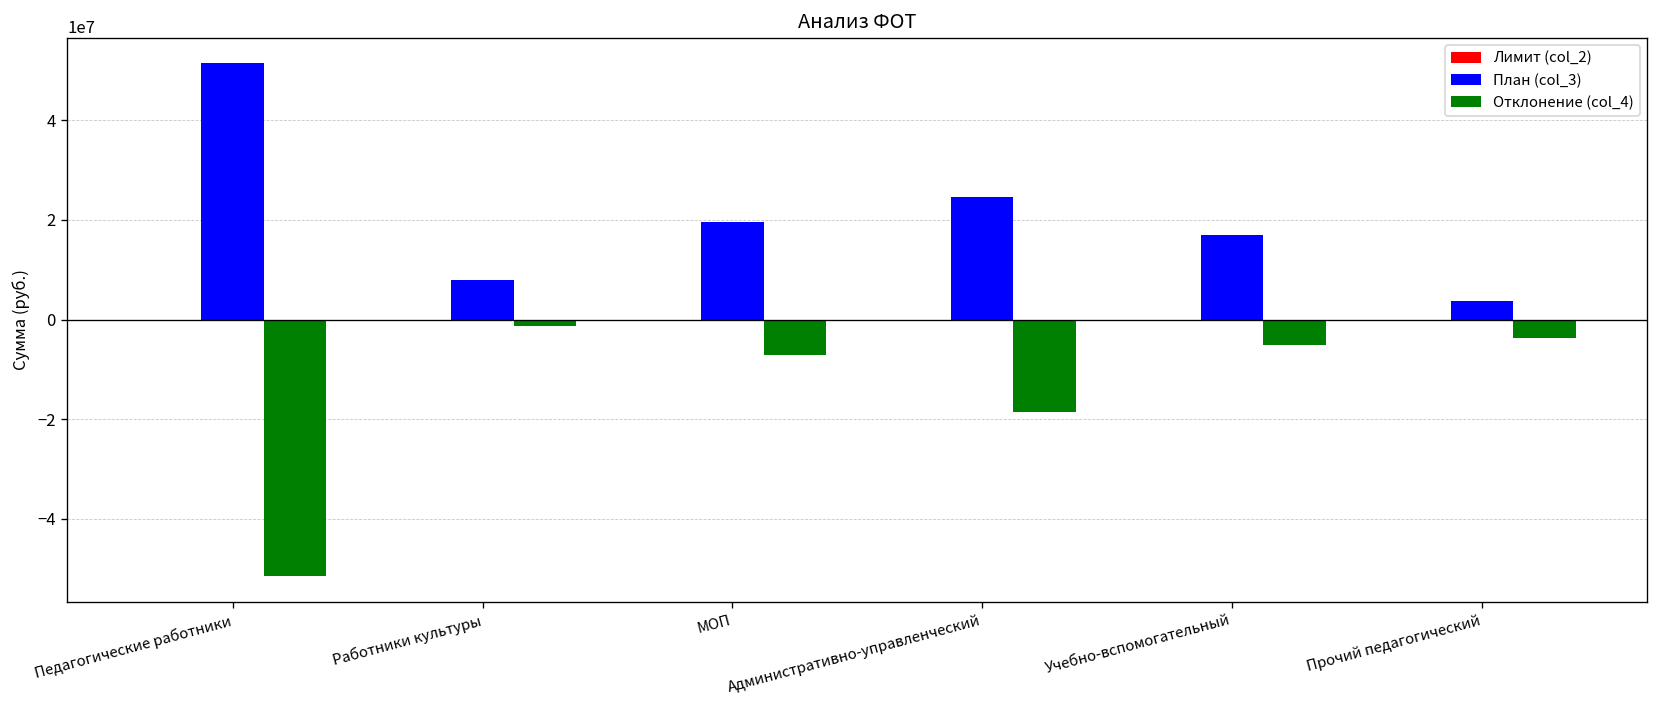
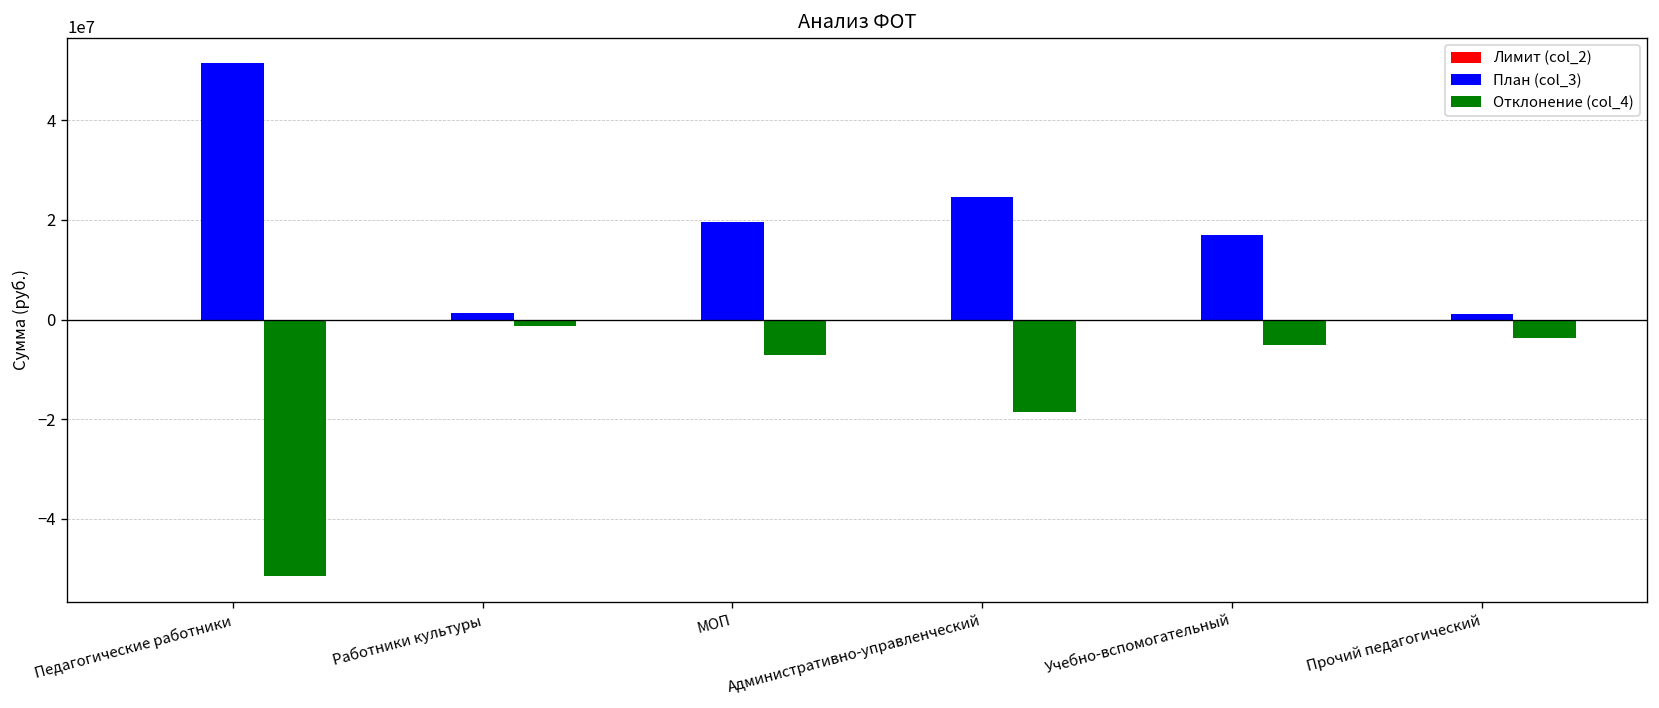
  {
    "Лимит (col_2)": {
      "Педагогические работники": 0,
      "Работники культуры": 0,
      "МОП": 0,
      "Административно-управленческий": 0,
      "Учебно-вспомогательный": 0,
      "Прочий педагогический": 0
    },
    "План (col_3)": {
      "Педагогические работники": 51000000,
-     "Работники культуры": 8000000,
+     "Работники культуры": 1000000,
      "МОП": 20000000,
      "Административно-управленческий": 25000000,
      "Учебно-вспомогательный": 17000000,
-     "Прочий педагогический": 4000000
+     "Прочий педагогический": 1000000
    },
    "Отклонение (col_4)": {
      "Педагогические работники": -51000000,
      "Работники культуры": -1000000,
      "МОП": -7000000,
      "Административно-управленческий": -19000000,
      "Учебно-вспомогательный": -5000000,
      "Прочий педагогический": -4000000
    }
  }
